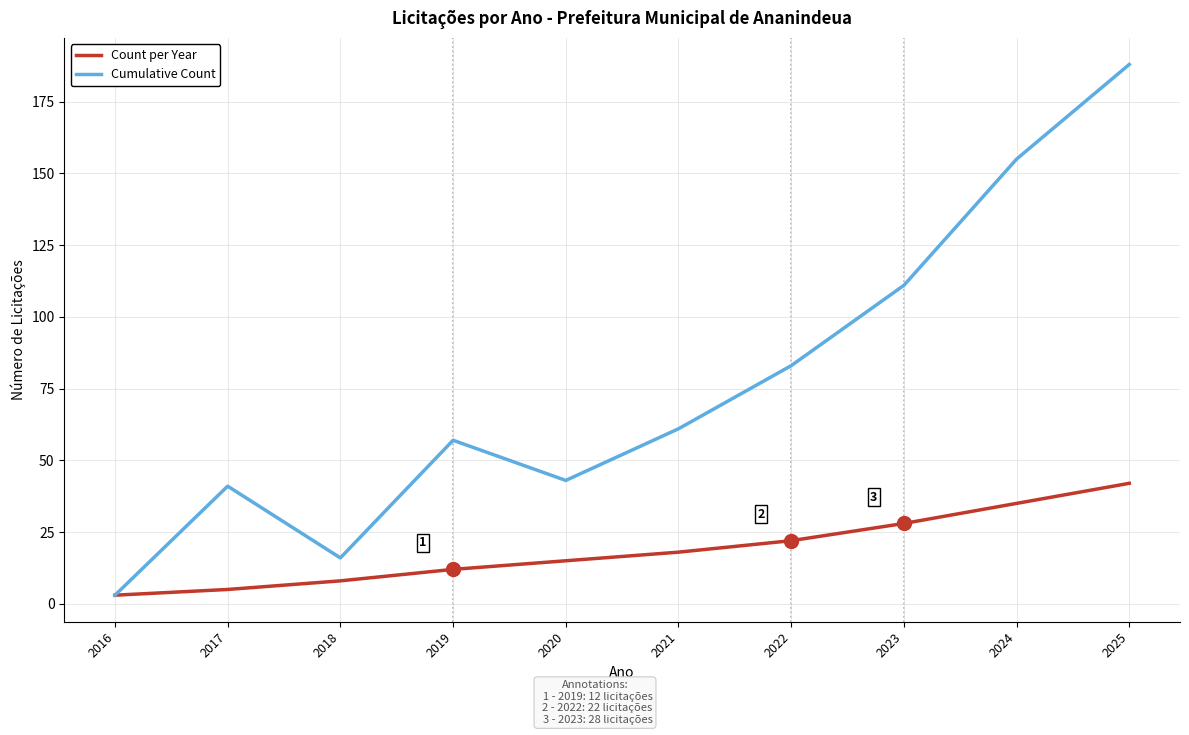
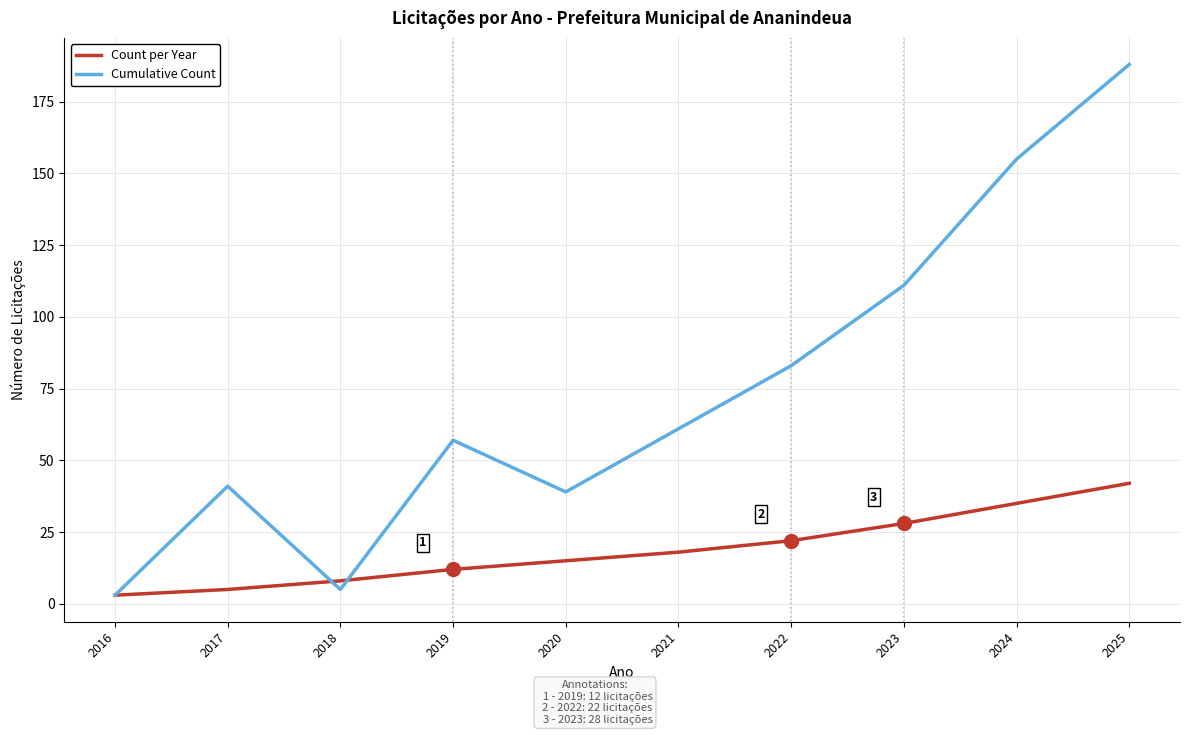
  {
    "Cumulative Count": {
      "2017": 41,
-     "2018": 16,
+     "2018": 5,
      "2019": 57,
-     "2020": 43,
+     "2020": 39,
      "2021": 61,
      "2022": 83,
      "2023": 111,
      "2024": 155,
      "2025": 188
    }
  }
